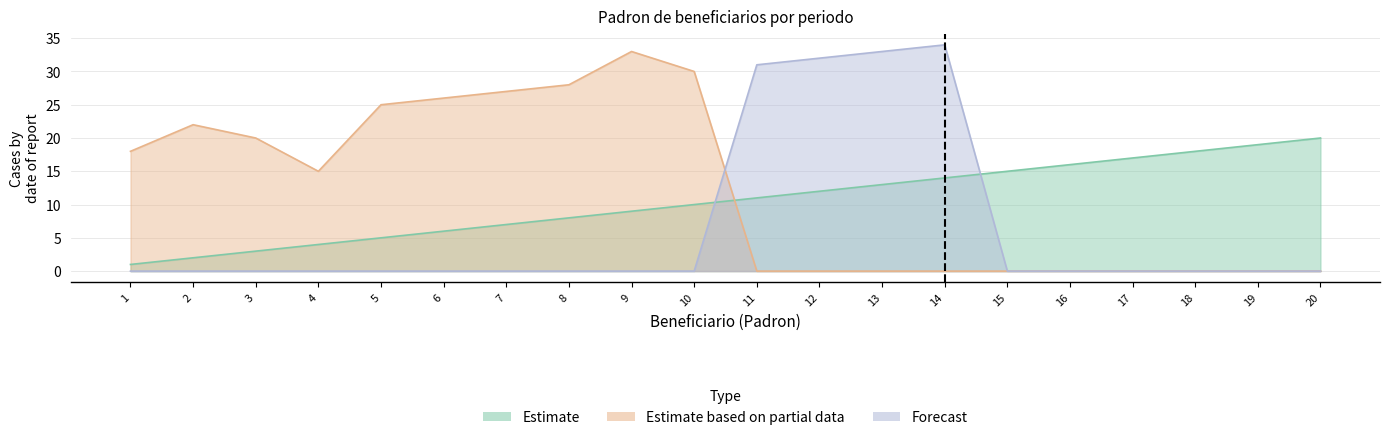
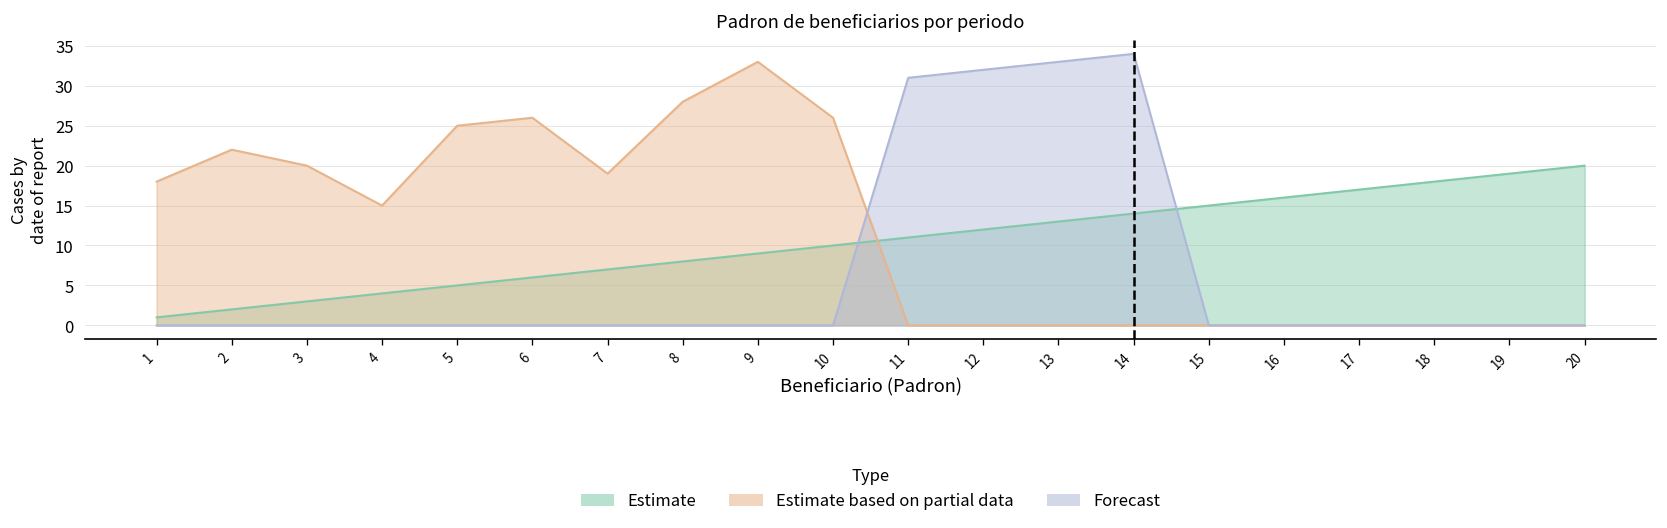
  {
    "Estimate based on partial data": {
      "1": 18,
      "2": 22,
      "3": 20,
      "4": 15,
      "5": 25,
      "6": 26,
-     "7": 27,
+     "7": 19,
      "8": 28,
      "9": 33,
-     "10": 30,
+     "10": 26,
      "11": 0,
      "12": 0,
      "13": 0,
      "14": 0
    }
  }
